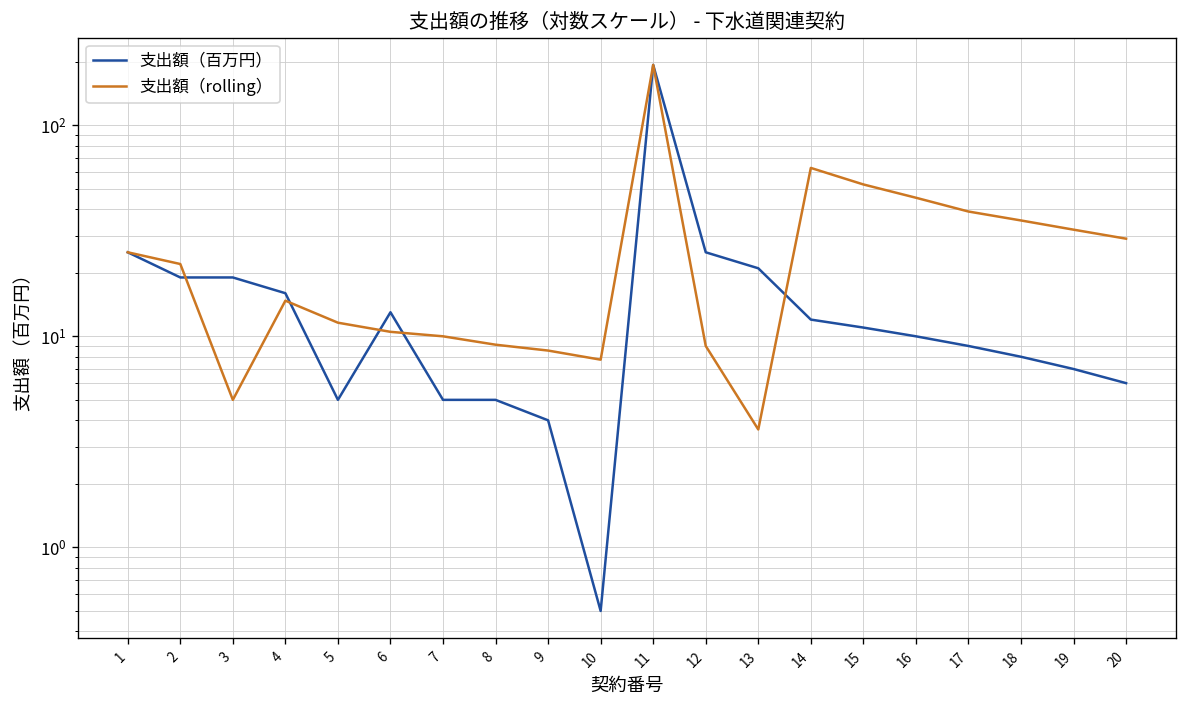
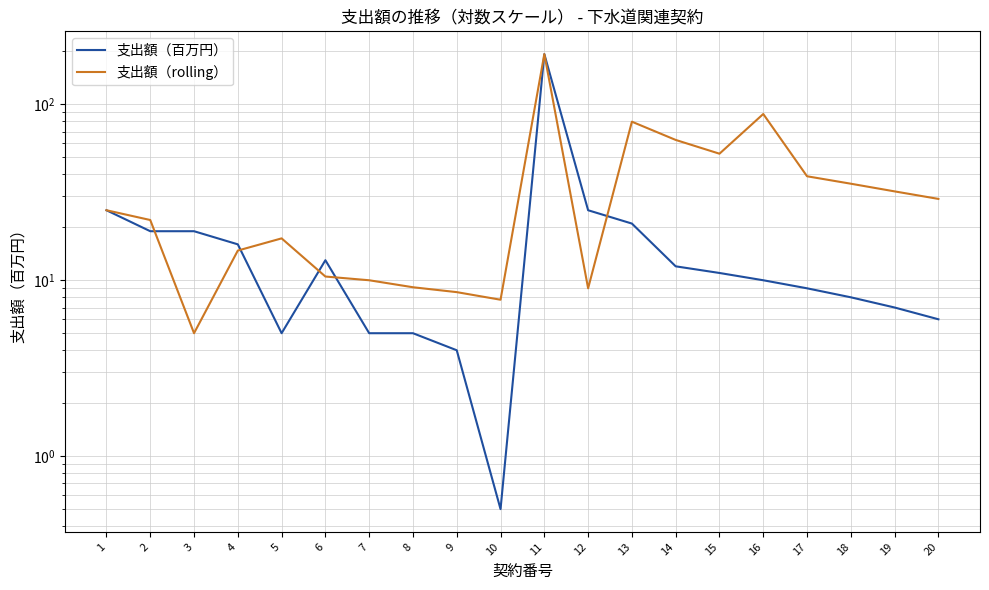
  {
    "支出額（百万円）": {
      "2": 19,
      "3": 19,
      "4": 16,
      "5": 5.0,
      "6": 13,
      "7": 5.0,
      "8": 5.0,
      "9": 4.0,
      "10": 0.5,
      "12": 25,
      "13": 21,
      "14": 12,
      "15": 11,
      "16": 10,
      "17": 9,
      "18": 8,
      "19": 7.0,
      "20": 6.0
    },
    "支出額（rolling）": {
      "2": 22,
      "3": 5.0,
      "4": 15,
-     "5": 12,
+     "5": 17,
      "6": 11,
      "7": 10,
      "8": 9,
      "9": 9,
      "10": 8,
      "12": 9,
-     "13": 3.6,
+     "13": 80,
      "14": 63,
      "15": 52,
-     "16": 45,
+     "16": 90,
      "17": 39,
      "18": 35,
      "19": 32,
      "20": 29
    }
  }
